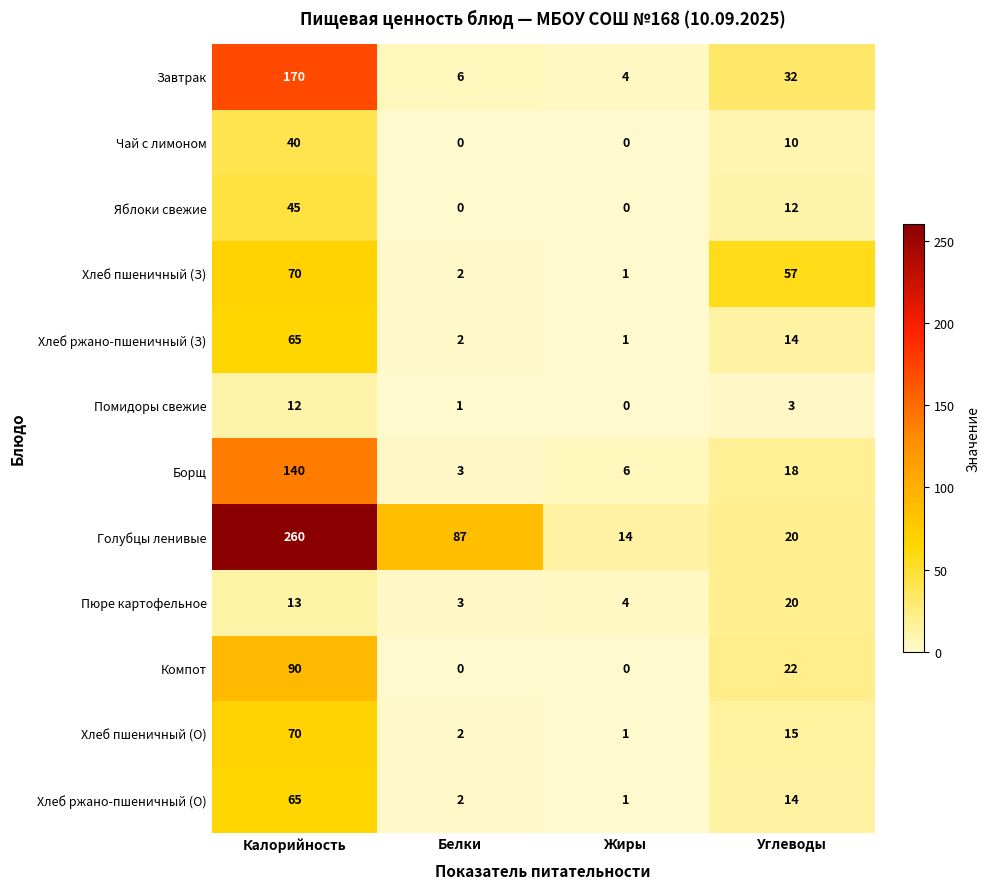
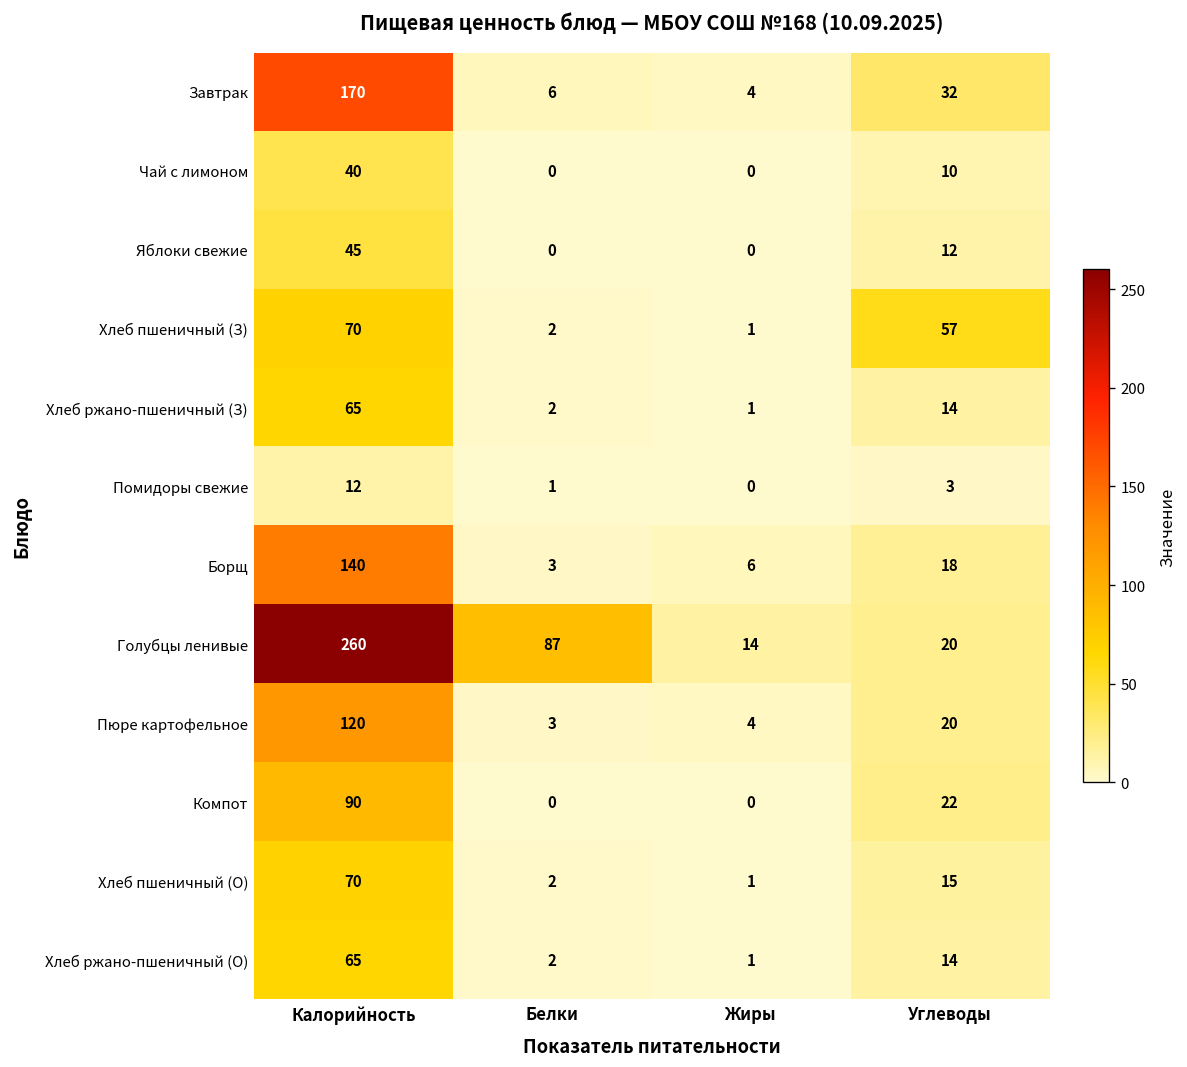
  {
    "Завтрак": {
      "Калорийность": 170,
      "Белки": 6,
      "Жиры": 4,
      "Углеводы": 32
    },
    "Чай с лимоном": {
      "Калорийность": 40,
      "Белки": 0,
      "Жиры": 0,
      "Углеводы": 10
    },
    "Яблоки свежие": {
      "Калорийность": 45,
      "Белки": 0,
      "Жиры": 0,
      "Углеводы": 12
    },
    "Хлеб пшеничный (З)": {
      "Калорийность": 70,
      "Белки": 2,
      "Жиры": 1,
      "Углеводы": 57
    },
    "Хлеб ржано-пшеничный (З)": {
      "Калорийность": 65,
      "Белки": 2,
      "Жиры": 1,
      "Углеводы": 14
    },
    "Помидоры свежие": {
      "Калорийность": 12,
      "Белки": 1,
      "Жиры": 0,
      "Углеводы": 3
    },
    "Борщ": {
      "Калорийность": 140,
      "Белки": 3,
      "Жиры": 6,
      "Углеводы": 18
    },
    "Голубцы ленивые": {
      "Калорийность": 260,
      "Белки": 87,
      "Жиры": 14,
      "Углеводы": 20
    },
    "Пюре картофельное": {
-     "Калорийность": 13,
+     "Калорийность": 120,
      "Белки": 3,
      "Жиры": 4,
      "Углеводы": 20
    },
    "Компот": {
      "Калорийность": 90,
      "Белки": 0,
      "Жиры": 0,
      "Углеводы": 22
    },
    "Хлеб пшеничный (О)": {
      "Калорийность": 70,
      "Белки": 2,
      "Жиры": 1,
      "Углеводы": 15
    },
    "Хлеб ржано-пшеничный (О)": {
      "Калорийность": 65,
      "Белки": 2,
      "Жиры": 1,
      "Углеводы": 14
    }
  }
